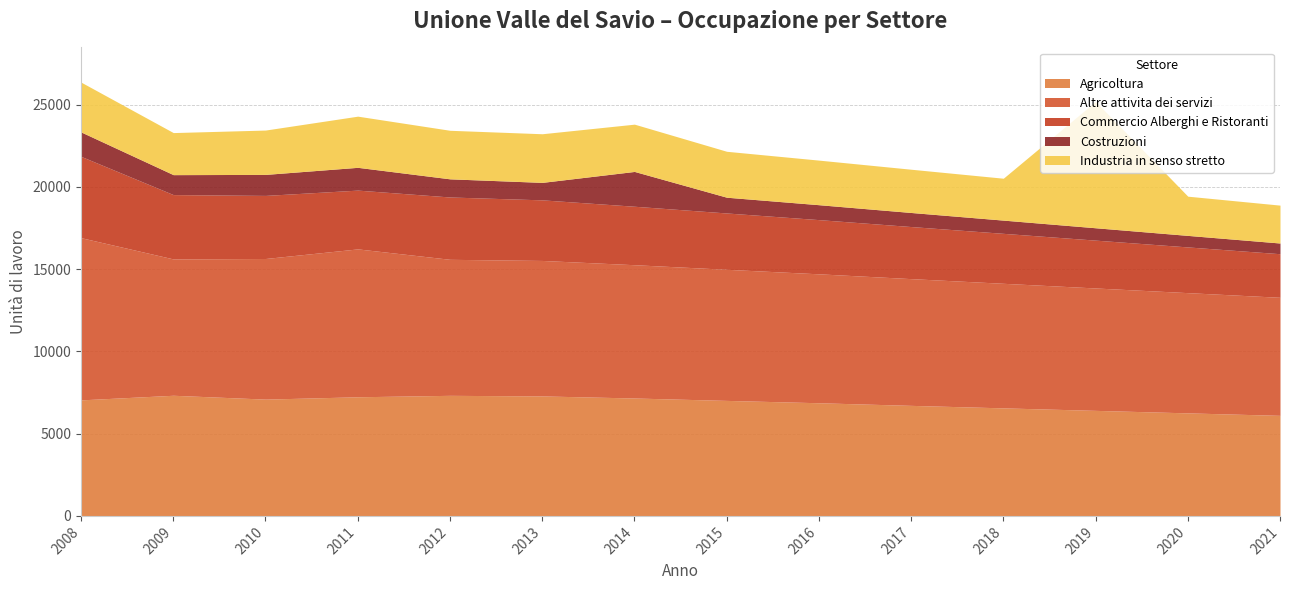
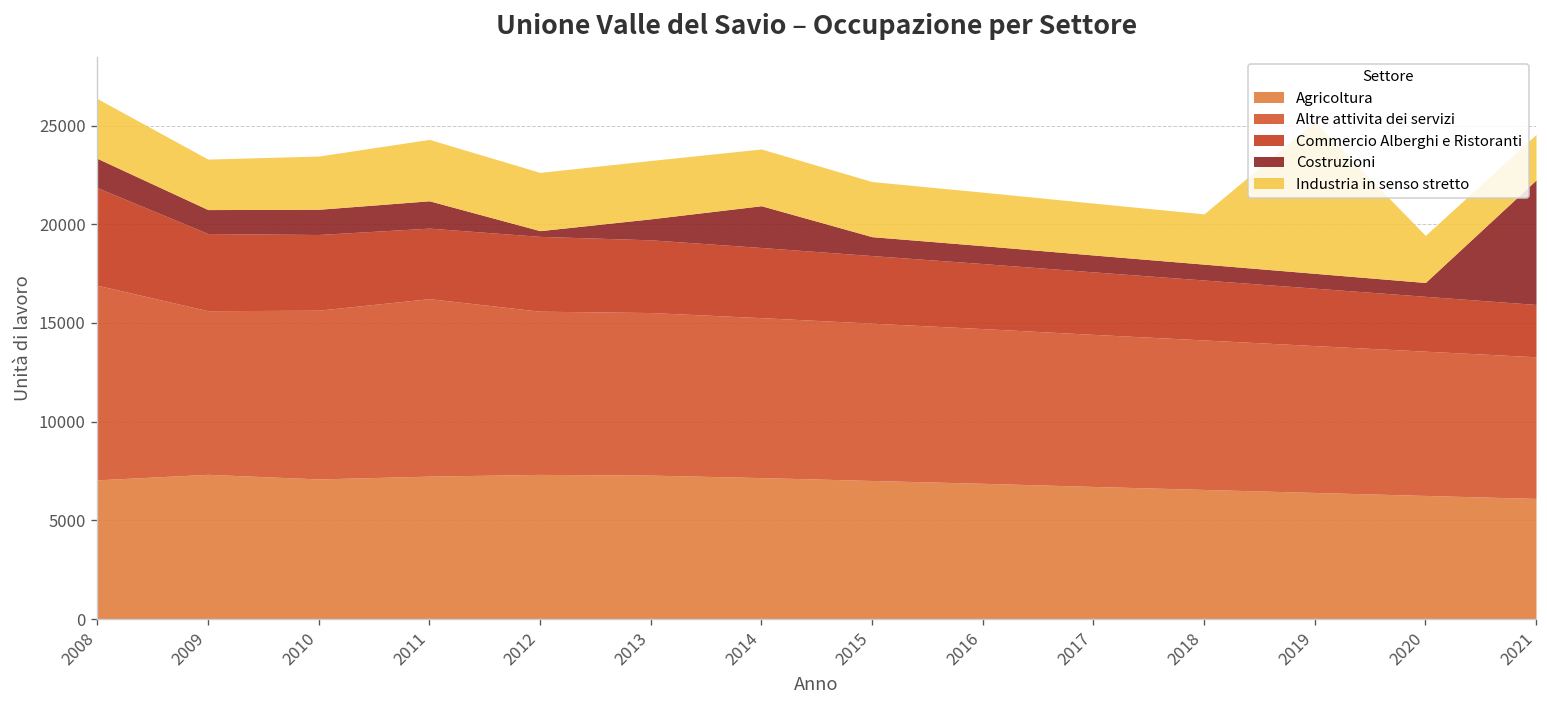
  {
    "Costruzioni": {
      "2008": 1500,
      "2009": 1200,
      "2010": 1300,
      "2011": 1400,
-     "2012": 1100,
+     "2012": 300,
      "2013": 1100,
      "2014": 2100,
      "2015": 1000,
      "2016": 900,
      "2017": 900,
      "2018": 800,
      "2019": 800,
      "2020": 700,
-     "2021": 700
+     "2021": 6300
    },
    "Industria in senso stretto": {
      "2008": 3000,
      "2009": 2600,
      "2010": 2700,
      "2011": 3100,
      "2012": 3000,
      "2013": 3000,
      "2014": 2900,
      "2015": 2800,
      "2016": 2700,
      "2017": 2600,
      "2018": 2500,
      "2020": 2400,
      "2021": 2300
    }
  }
